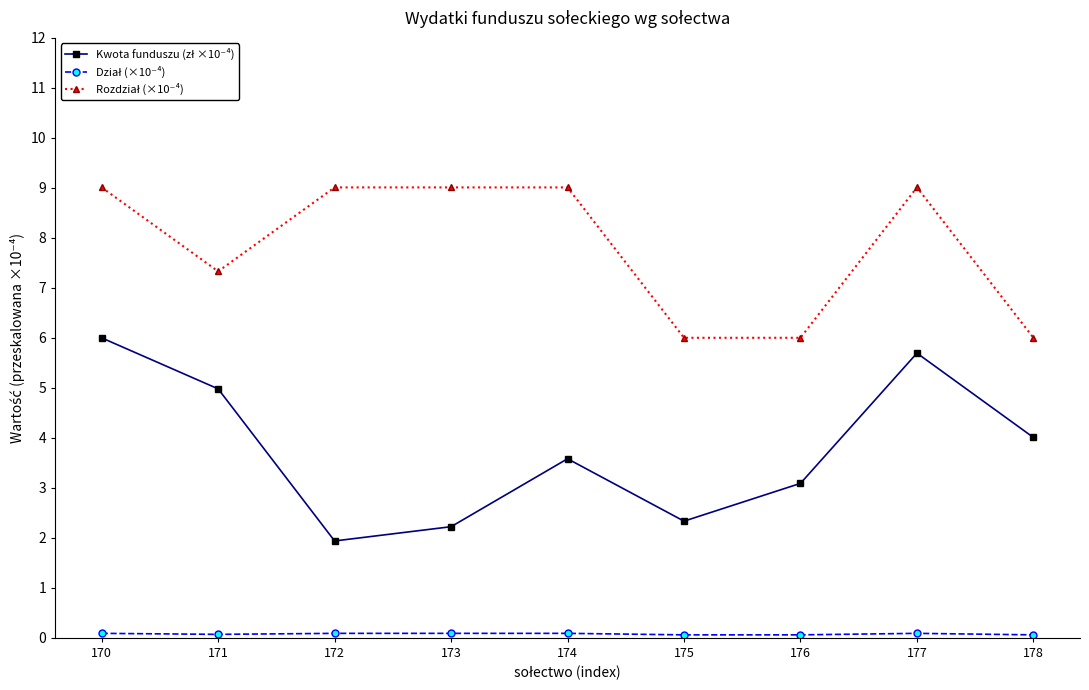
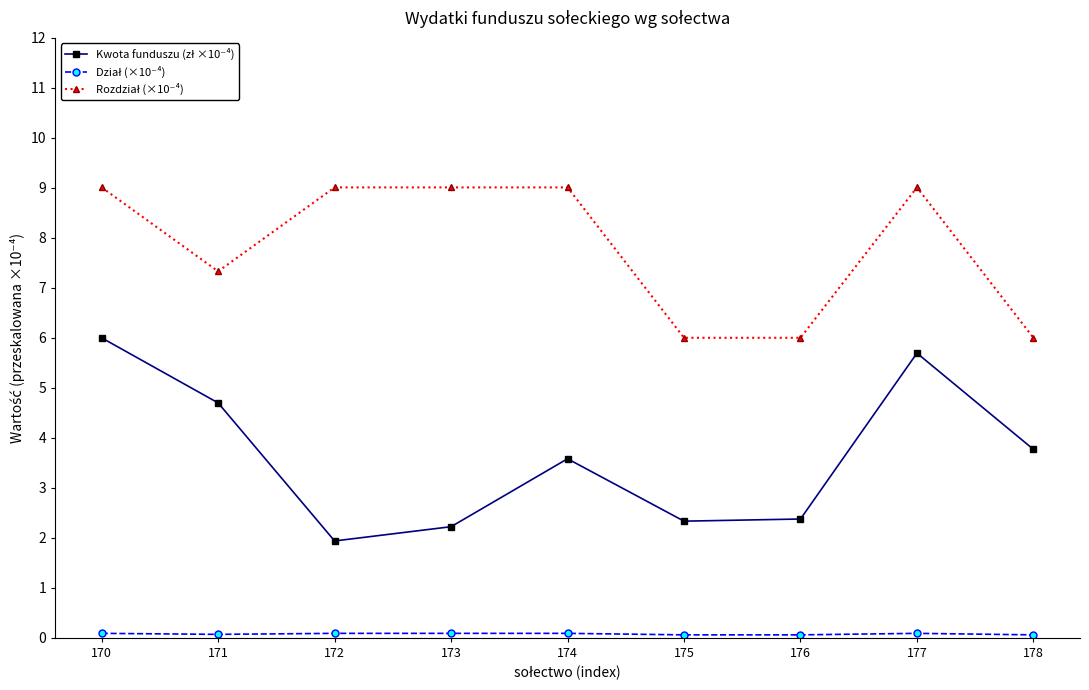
  {
    "Kwota funduszu (zł ×10⁻⁴)": {
      "170": 6.0,
-     "171": 5.0,
+     "171": 4.7,
      "172": 1.9,
      "173": 2.2,
      "174": 3.6,
      "175": 2.3,
-     "176": 3.1,
+     "176": 2.4,
      "177": 5.7,
-     "178": 4.0
+     "178": 3.8
    },
    "Dział (×10⁻⁴)": {
      "170": 0.1,
      "171": 0.1,
      "172": 0.1,
      "173": 0.1,
      "174": 0.1,
      "175": 0.1,
      "176": 0.1,
      "177": 0.1,
      "178": 0.1
    },
    "Rozdział (×10⁻⁴)": {
      "170": 9.0,
      "171": 7.3,
      "172": 9.0,
      "173": 9.0,
      "174": 9.0,
      "175": 6.0,
      "176": 6.0,
      "177": 9.0,
      "178": 6.0
    }
  }
